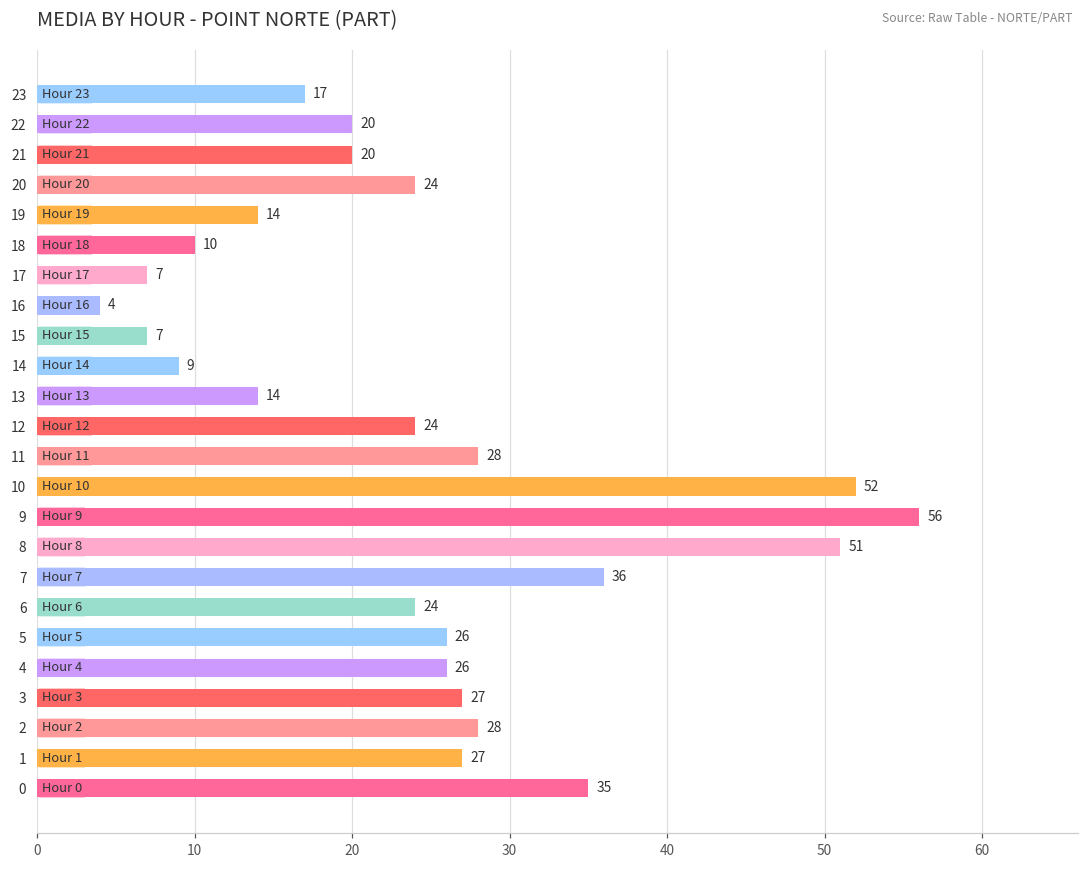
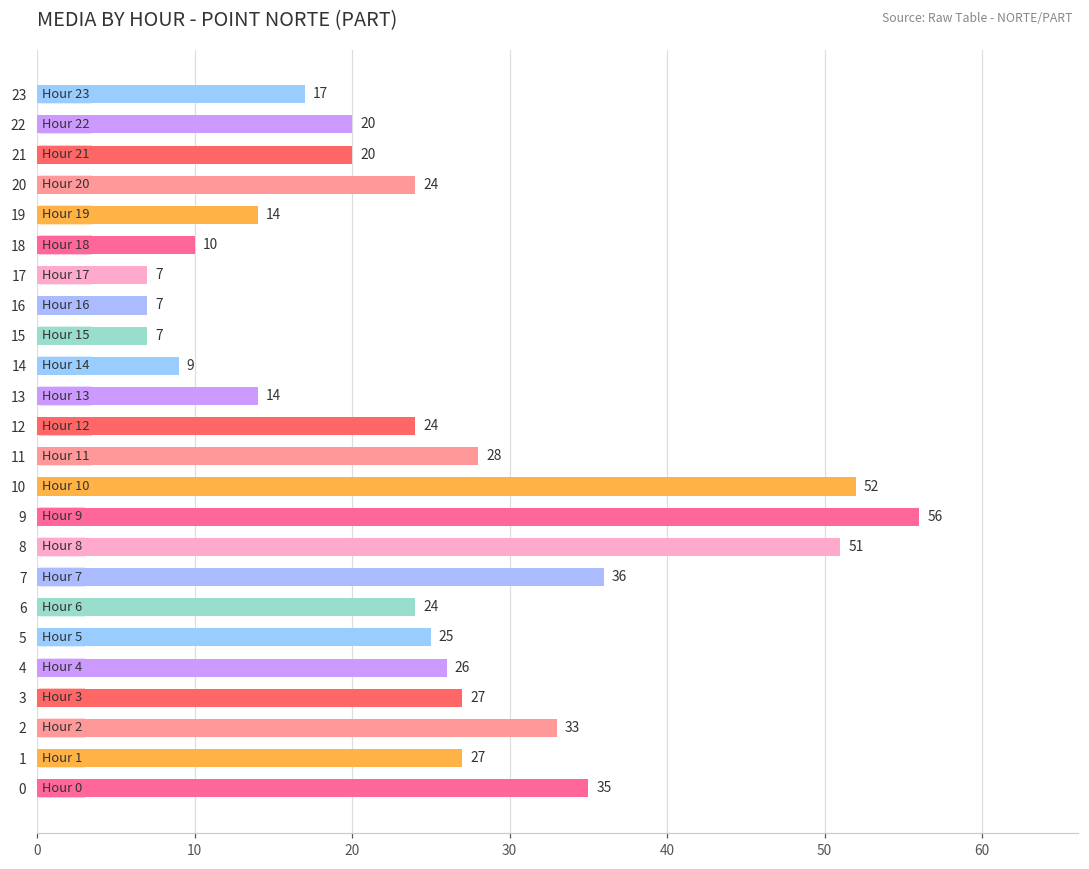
  {
    "23": 17,
    "22": 20,
    "21": 20,
    "20": 24,
    "19": 14,
    "18": 10,
    "17": 7,
-   "16": 4,
+   "16": 7,
    "15": 7,
    "14": 9,
    "13": 14,
    "12": 24,
    "11": 28,
    "10": 52,
    "9": 56,
    "8": 51,
    "7": 36,
    "6": 24,
-   "5": 26,
+   "5": 25,
    "4": 26,
    "3": 27,
-   "2": 28,
+   "2": 33,
    "1": 27,
    "0": 35
  }
